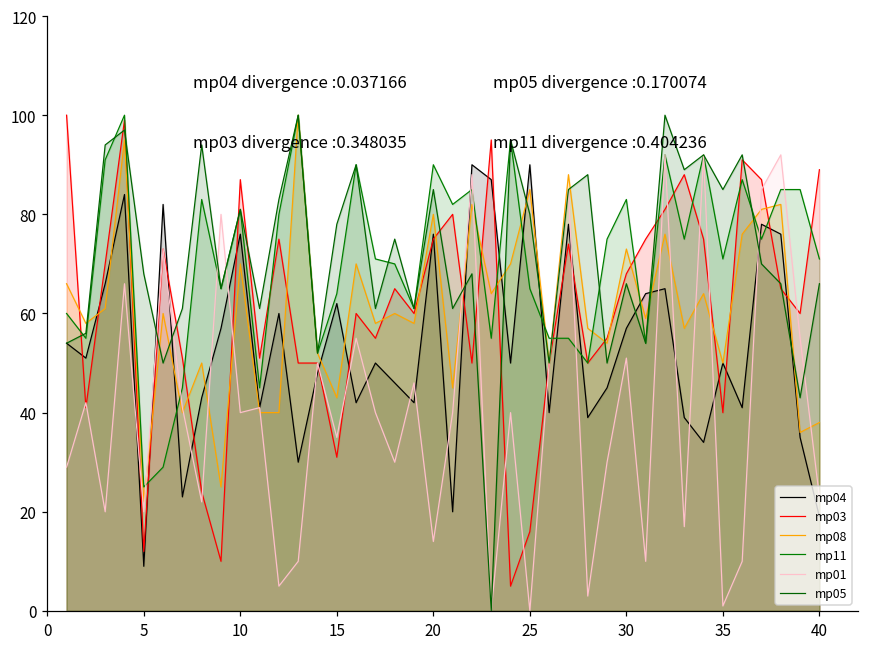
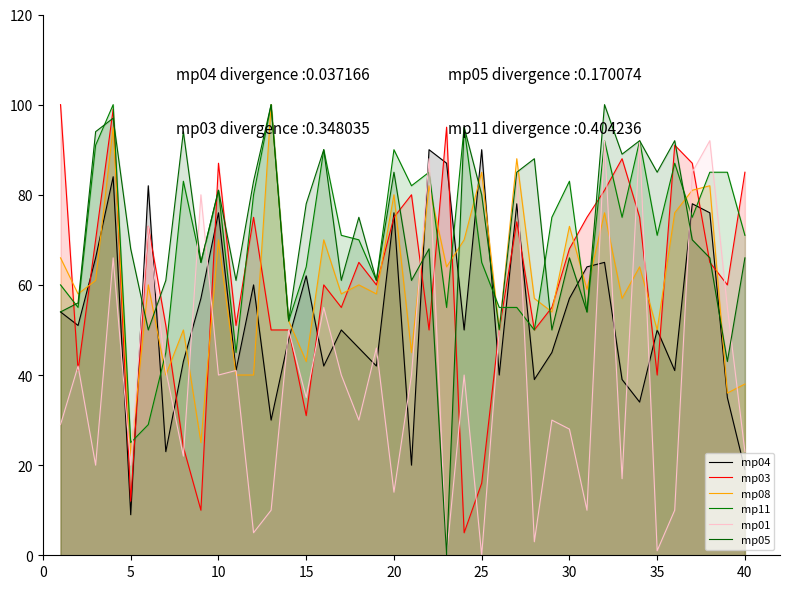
  {
    "mp04": {
      "5": 9,
      "10": 76,
      "15": 62,
      "20": 76,
      "25": 90,
      "30": 57
    },
    "mp03": {
      "5": 12,
      "10": 87,
      "15": 31,
      "20": 75,
      "25": 16,
      "30": 68,
      "35": 40,
-     "40": 89
+     "40": 85
    },
    "mp08": {
      "5": 22,
      "10": 70,
      "15": 43,
      "20": 80,
      "25": 85,
      "30": 73,
      "40": 38
    },
    "mp01": {
      "5": 20,
      "10": 40,
      "15": 35,
      "20": 14,
      "25": 0,
-     "30": 51,
+     "30": 28,
      "35": 1,
      "40": 23
    }
  }
